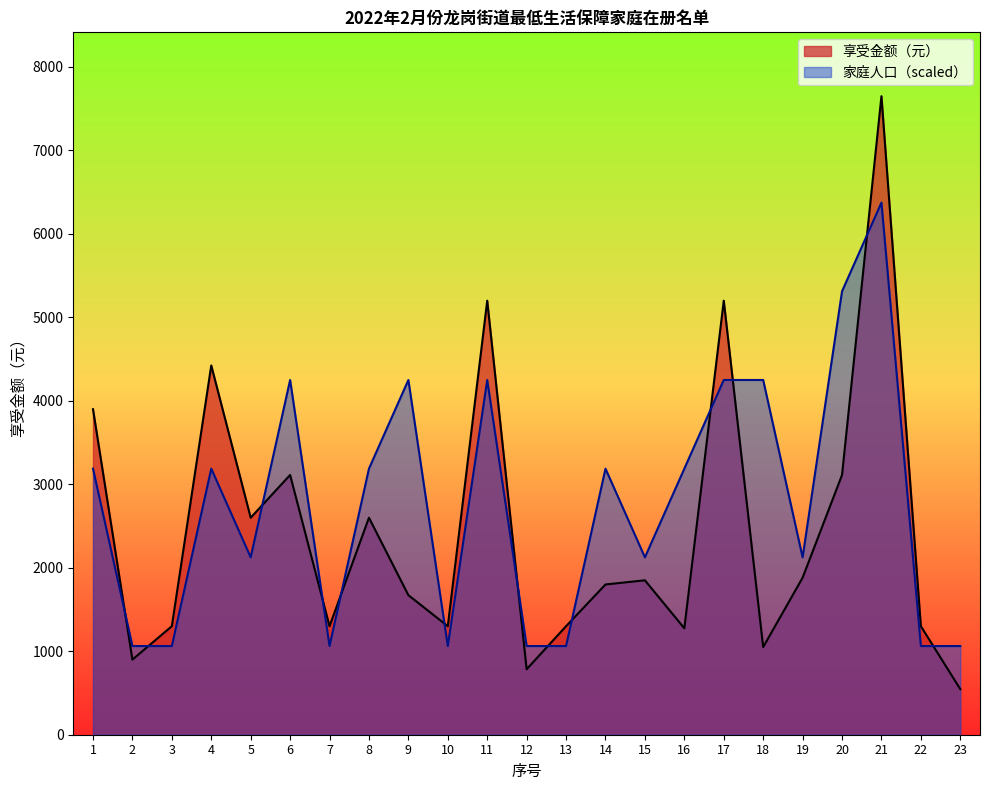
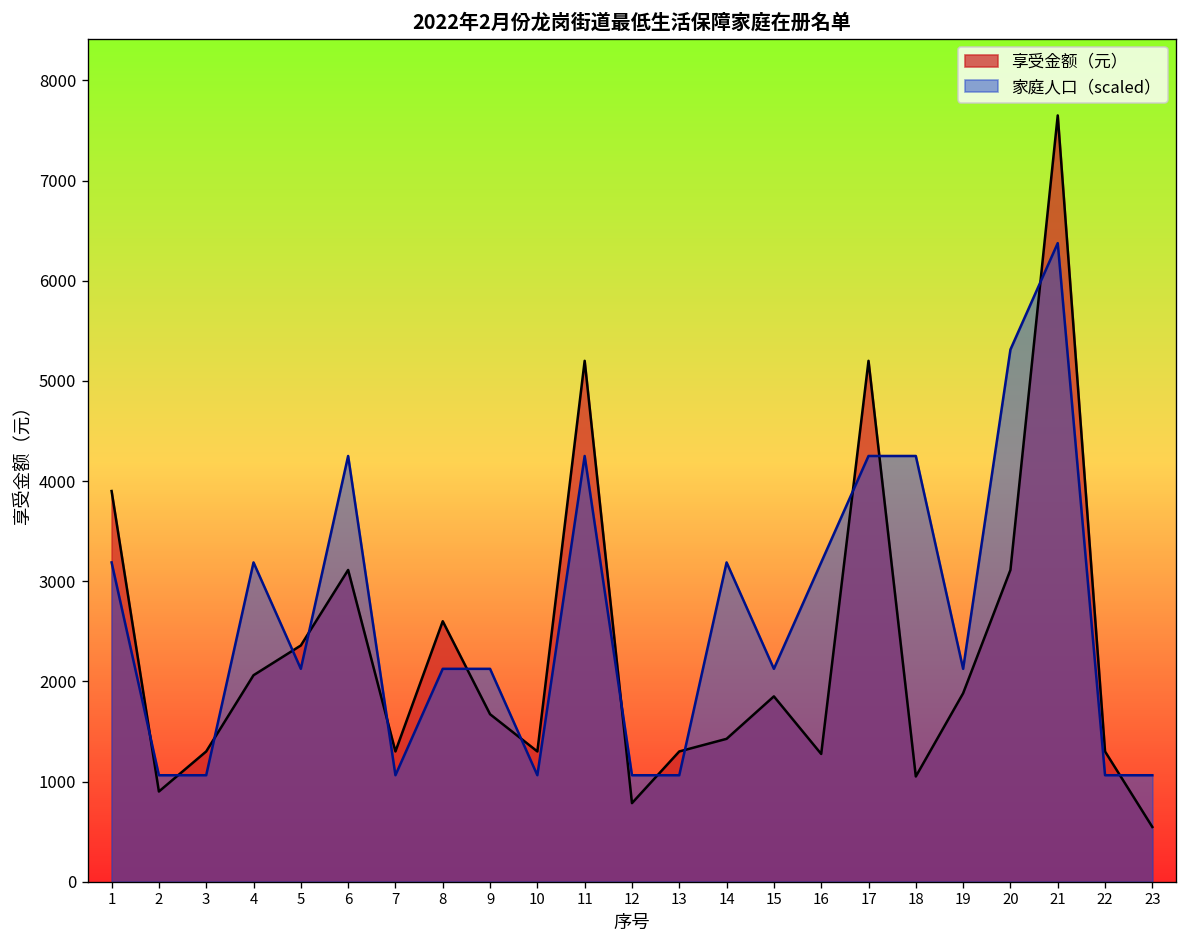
  {
    "享受金额（元）": {
      "1": 3900,
      "2": 900,
      "3": 1300,
-     "4": 4400,
-     "5": 2600,
+     "4": 2100,
+     "5": 2400,
      "6": 3100,
      "7": 1300,
      "8": 2600,
      "9": 1700,
      "10": 1300,
      "11": 5200,
      "12": 800,
      "13": 1300,
-     "14": 1800,
+     "14": 1400,
      "15": 1900,
      "16": 1300,
      "17": 5200,
      "18": 1100,
      "19": 1900,
      "20": 3100,
      "21": 7700,
      "22": 1300,
      "23": 500
    },
    "家庭人口（scaled）": {
      "1": 3200,
      "2": 1100,
      "3": 1100,
      "4": 3200,
      "5": 2100,
      "6": 4300,
      "7": 1100,
-     "8": 3200,
-     "9": 4300,
+     "8": 2100,
+     "9": 2100,
      "10": 1100,
      "11": 4300,
      "12": 1100,
      "13": 1100,
      "14": 3200,
      "15": 2100,
      "16": 3200,
      "17": 4300,
      "18": 4300,
      "19": 2100,
      "20": 5300,
      "21": 6400,
      "22": 1100,
      "23": 1100
    }
  }
